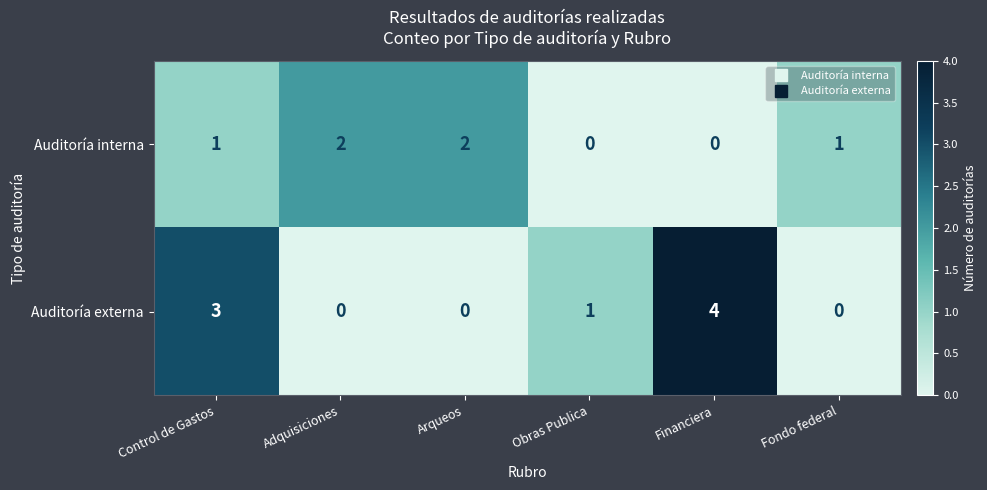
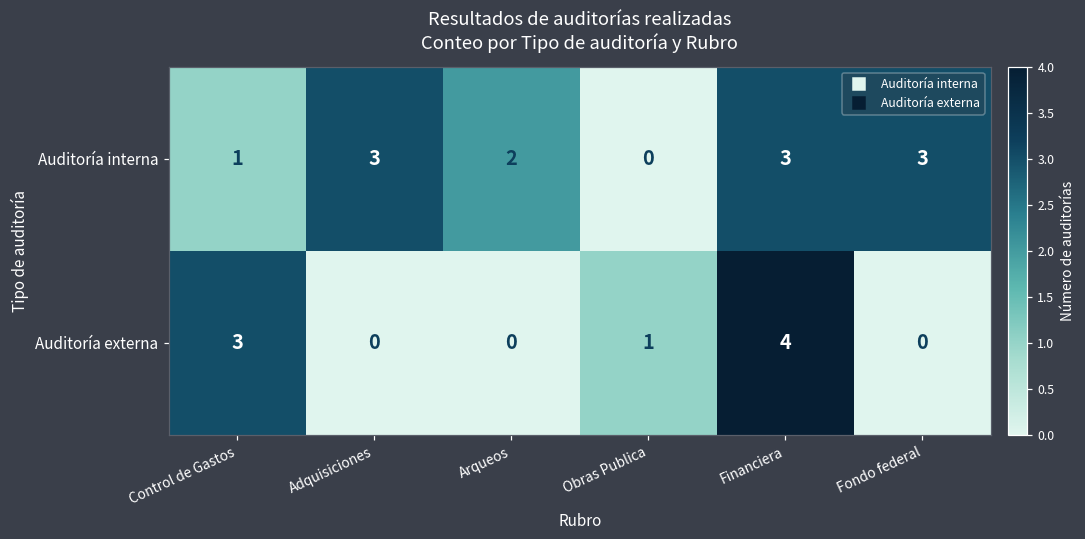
  {
    "Auditoría interna": {
      "Control de Gastos": 1,
-     "Adquisiciones": 2,
+     "Adquisiciones": 3,
      "Arqueos": 2,
      "Obras Publica": 0,
-     "Financiera": 0,
-     "Fondo federal": 1
+     "Financiera": 3,
+     "Fondo federal": 3
    },
    "Auditoría externa": {
      "Control de Gastos": 3,
      "Adquisiciones": 0,
      "Arqueos": 0,
      "Obras Publica": 1,
      "Financiera": 4,
      "Fondo federal": 0
    }
  }
